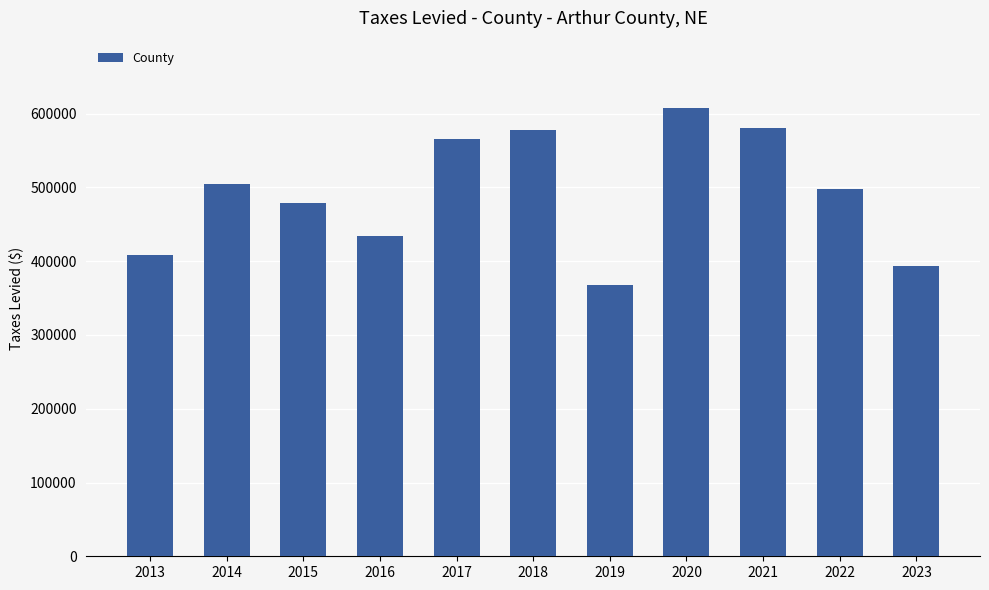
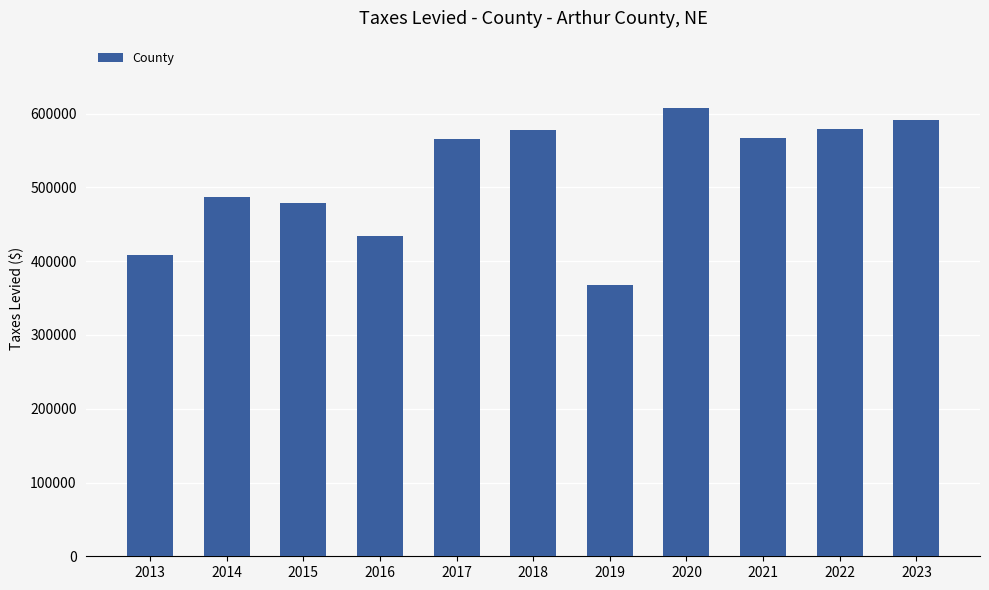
  {
    "2013": 410000,
-   "2014": 500000,
+   "2014": 490000,
    "2015": 480000,
    "2016": 430000,
    "2017": 570000,
    "2018": 580000,
    "2019": 370000,
    "2020": 610000,
-   "2021": 580000,
-   "2022": 500000,
-   "2023": 390000
+   "2021": 570000,
+   "2022": 580000,
+   "2023": 590000
  }
